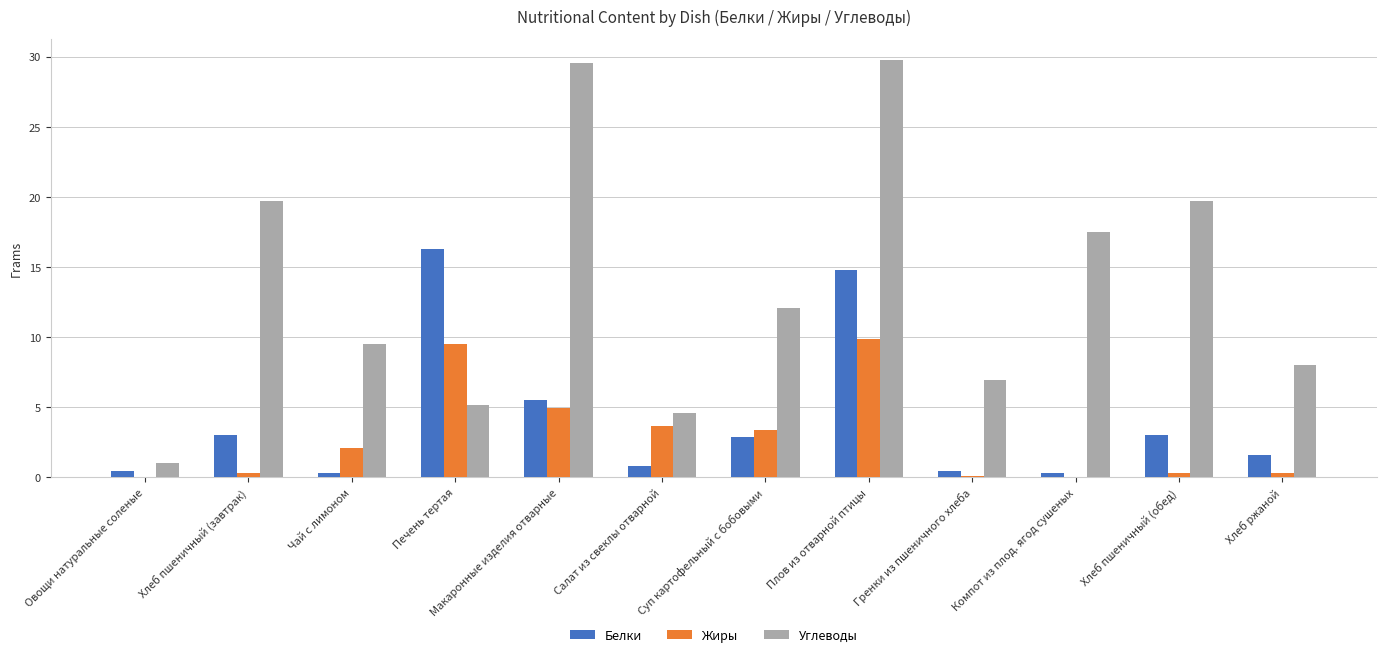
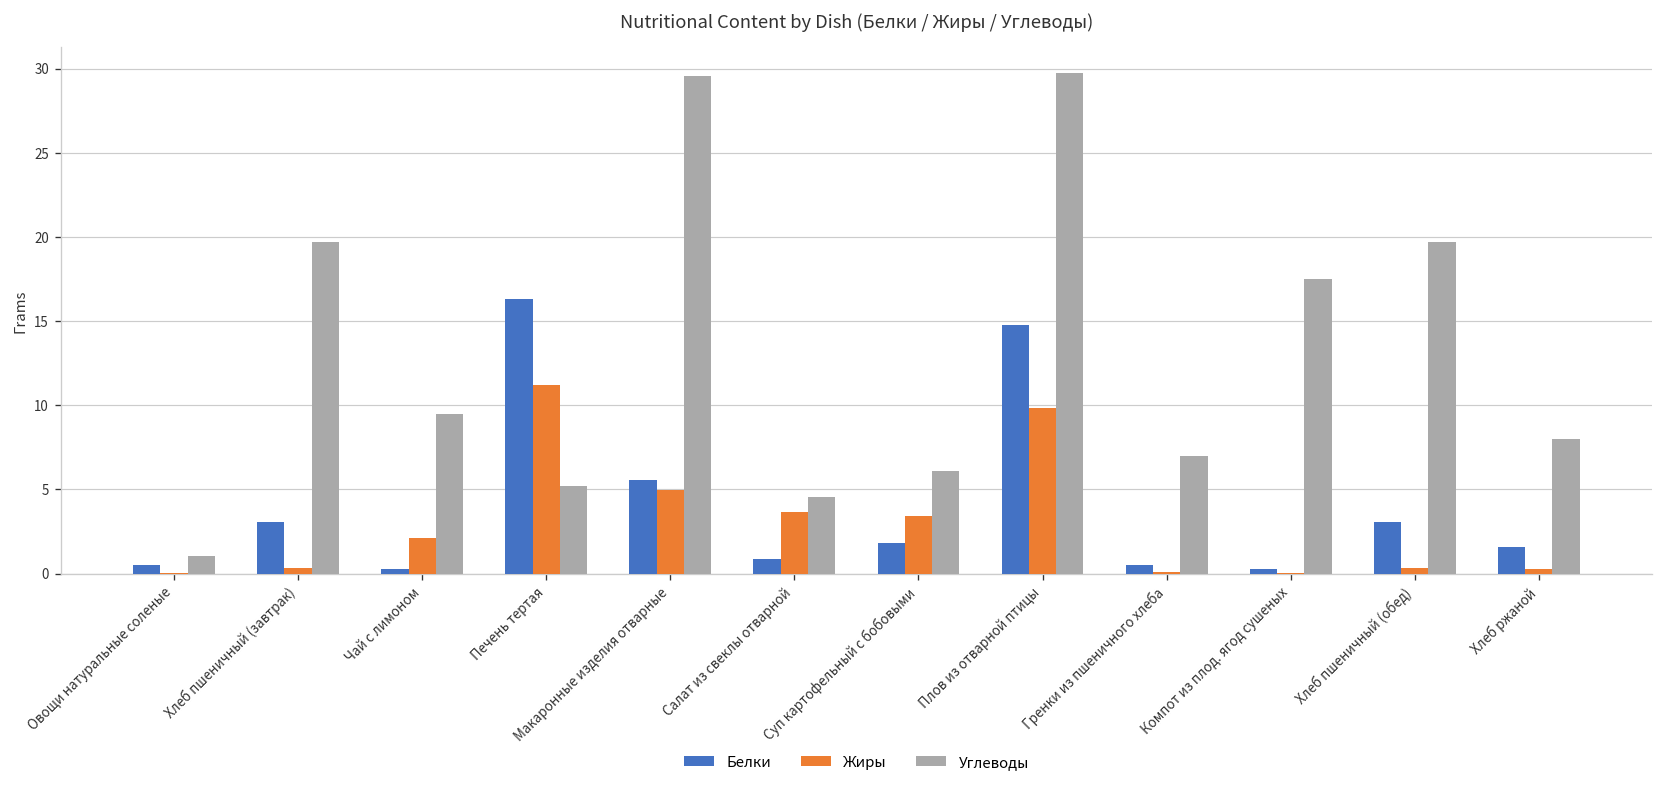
  {
    "Белки": {
      "Овощи натуральные соленые": 0.5,
      "Хлеб пшеничный (завтрак)": 3.0,
      "Чай с лимоном": 0.3,
      "Печень тертая": 16.3,
      "Макаронные изделия отварные": 5.6,
      "Салат из свеклы отварной": 0.8,
-     "Суп картофельный с бобовыми": 2.9,
+     "Суп картофельный с бобовыми": 1.8,
      "Плов из отварной птицы": 14.8,
      "Гренки из пшеничного хлеба": 0.5,
      "Компот из плод. ягод сушеных": 0.3,
      "Хлеб пшеничный (обед)": 3.0,
      "Хлеб ржаной": 1.6
    },
    "Жиры": {
      "Хлеб пшеничный (завтрак)": 0.3,
      "Чай с лимоном": 2.1,
-     "Печень тертая": 9.5,
+     "Печень тертая": 11.2,
      "Макаронные изделия отварные": 5.0,
      "Салат из свеклы отварной": 3.7,
      "Суп картофельный с бобовыми": 3.4,
      "Плов из отварной птицы": 9.8,
      "Хлеб пшеничный (обед)": 0.3,
      "Хлеб ржаной": 0.3
    },
    "Углеводы": {
      "Овощи натуральные соленые": 1.0,
      "Хлеб пшеничный (завтрак)": 19.7,
      "Чай с лимоном": 9.5,
      "Печень тертая": 5.2,
      "Макаронные изделия отварные": 29.6,
      "Салат из свеклы отварной": 4.6,
-     "Суп картофельный с бобовыми": 12.1,
+     "Суп картофельный с бобовыми": 6.1,
      "Плов из отварной птицы": 29.8,
      "Гренки из пшеничного хлеба": 7.0,
      "Компот из плод. ягод сушеных": 17.5,
      "Хлеб пшеничный (обед)": 19.7,
      "Хлеб ржаной": 8.0
    }
  }
